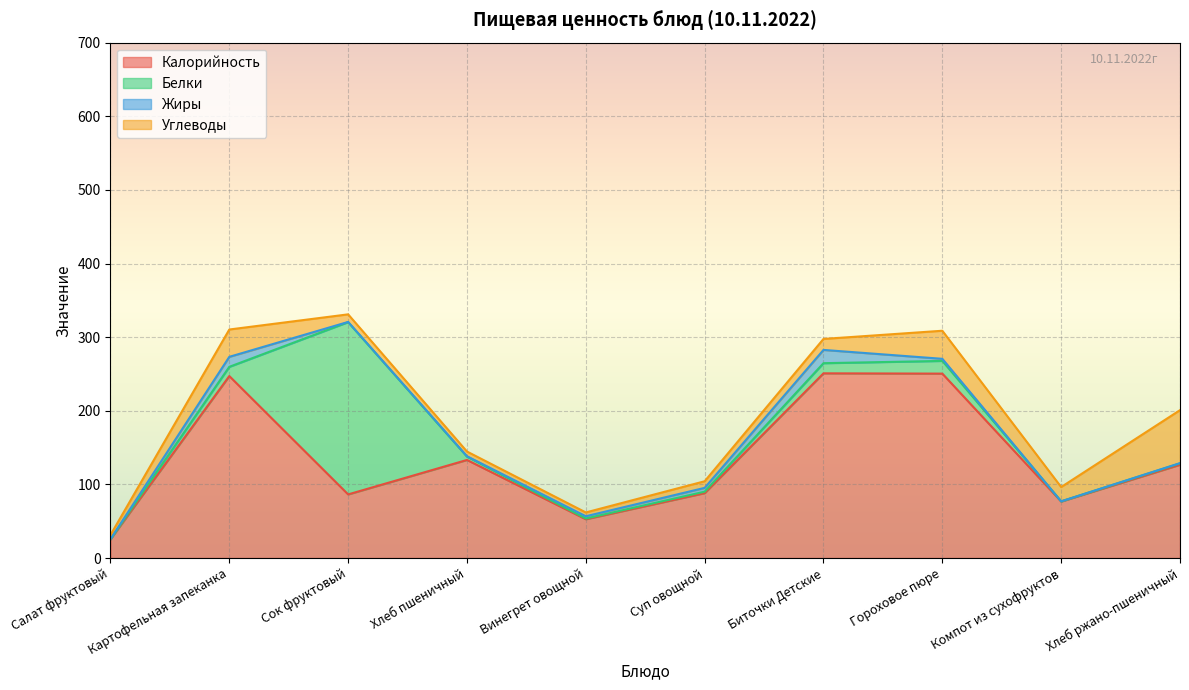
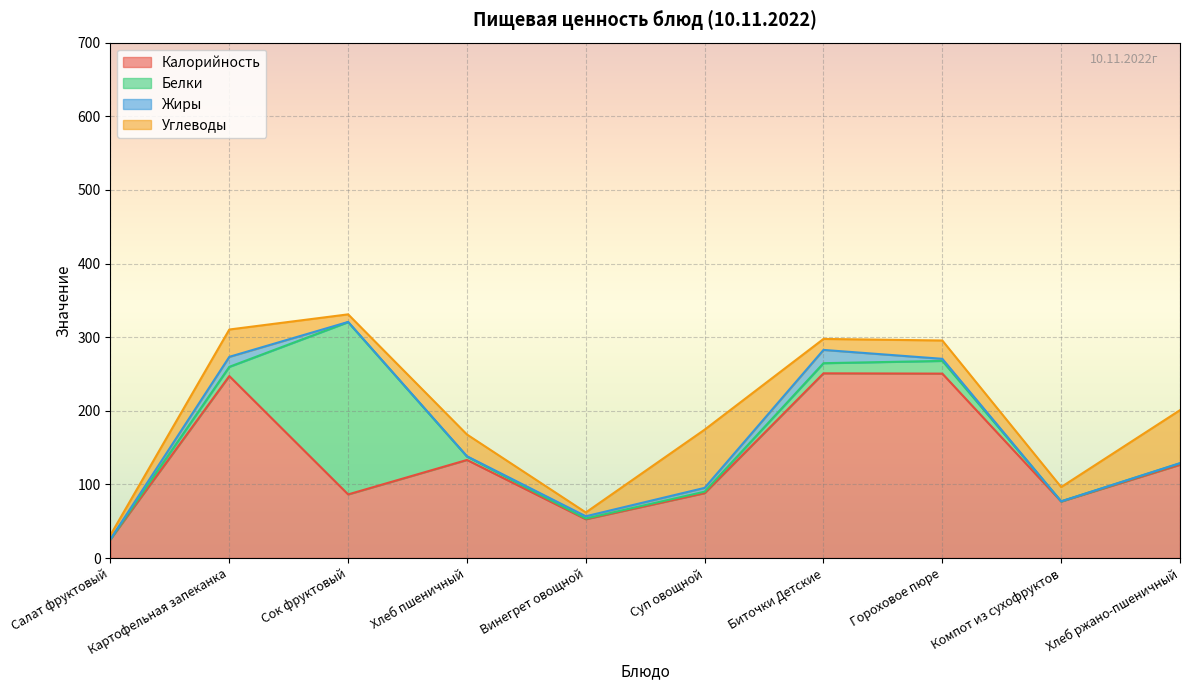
  {
    "Калорийность": {
      "Картофельная запеканка": 250,
      "Сок фруктовый": 90,
      "Хлеб пшеничный": 130,
      "Биточки Детские": 250,
      "Гороховое пюре": 250
    },
    "Белки": {
      "Картофельная запеканка": 10,
      "Биточки Детские": 10
    },
    "Жиры": {
      "Картофельная запеканка": 10,
      "Суп овощной": 10,
      "Биточки Детские": 20
    },
    "Углеводы": {
      "Салат фруктовый": 10,
      "Картофельная запеканка": 40,
      "Сок фруктовый": 10,
-     "Хлеб пшеничный": 10,
+     "Хлеб пшеничный": 30,
      "Винегрет овощной": 10,
-     "Суп овощной": 10,
+     "Суп овощной": 80,
      "Биточки Детские": 10,
-     "Гороховое пюре": 40,
+     "Гороховое пюре": 20,
      "Компот из сухофруктов": 20,
      "Хлеб ржано-пшеничный": 70
    }
  }
